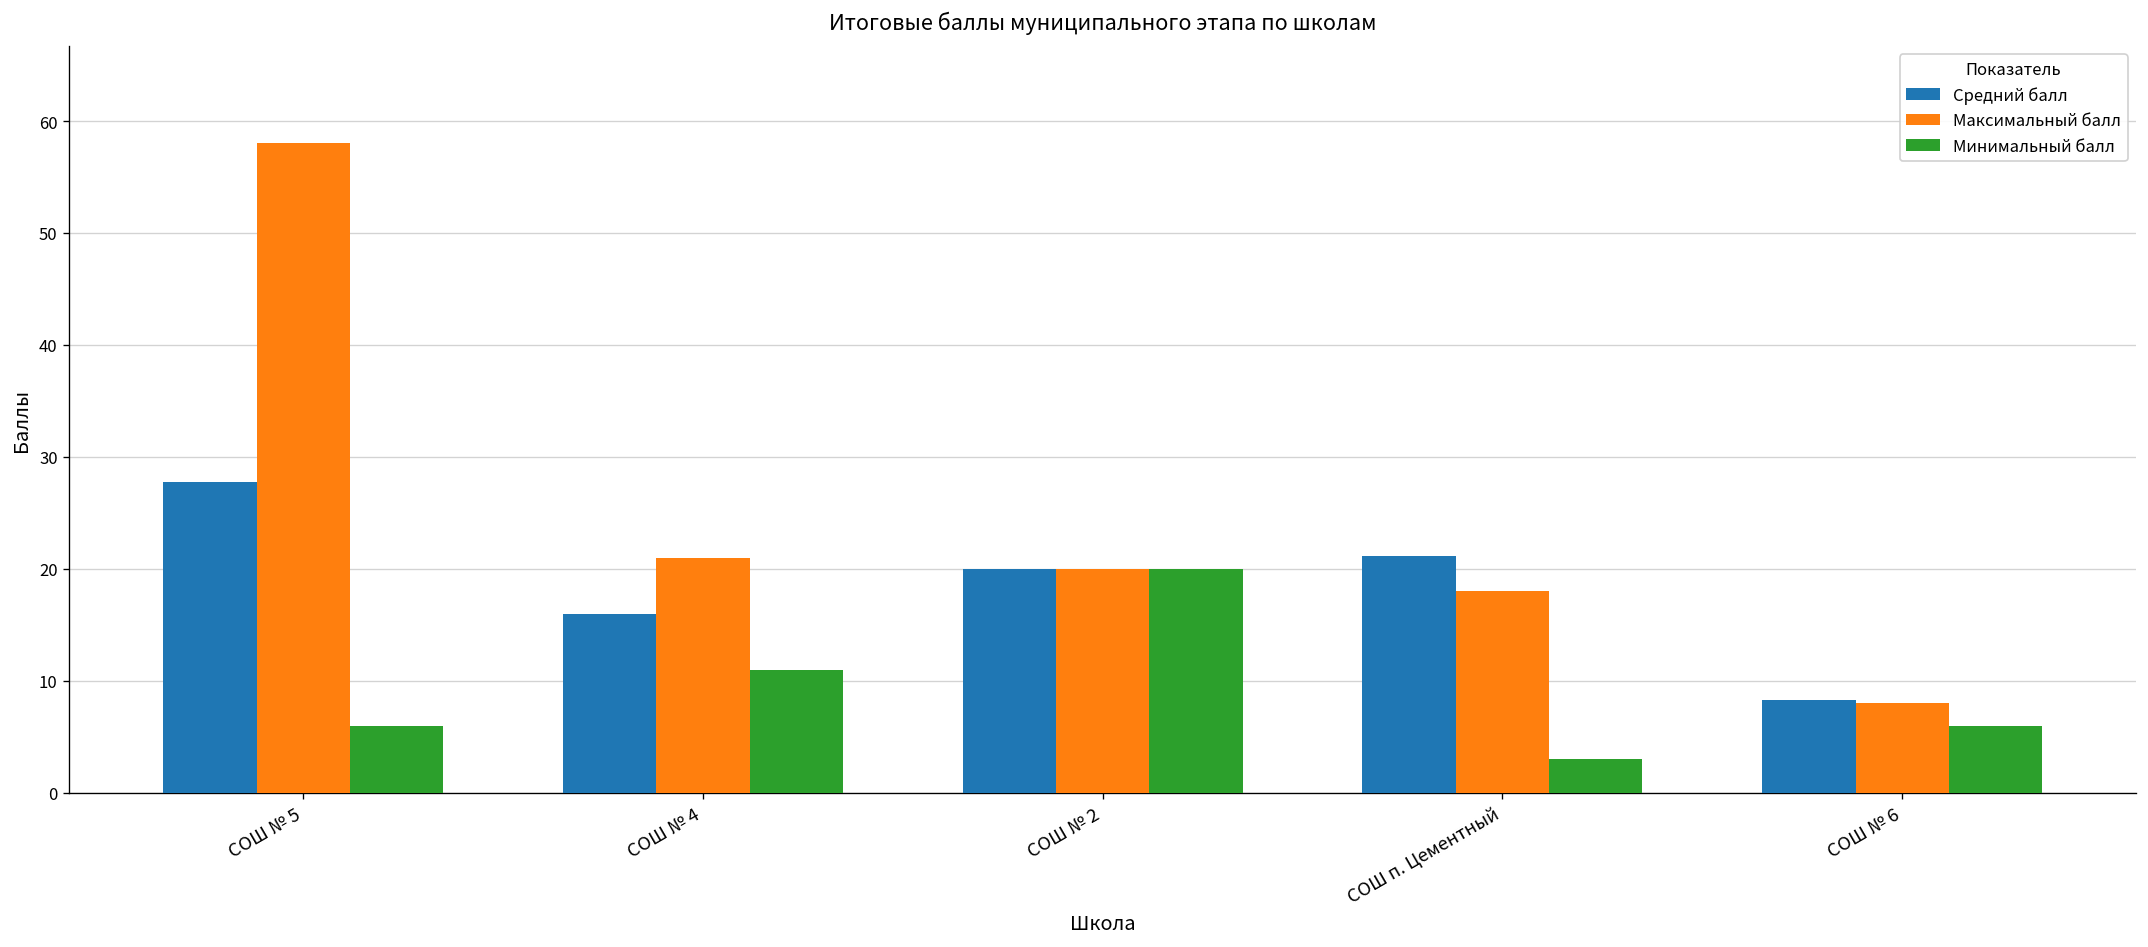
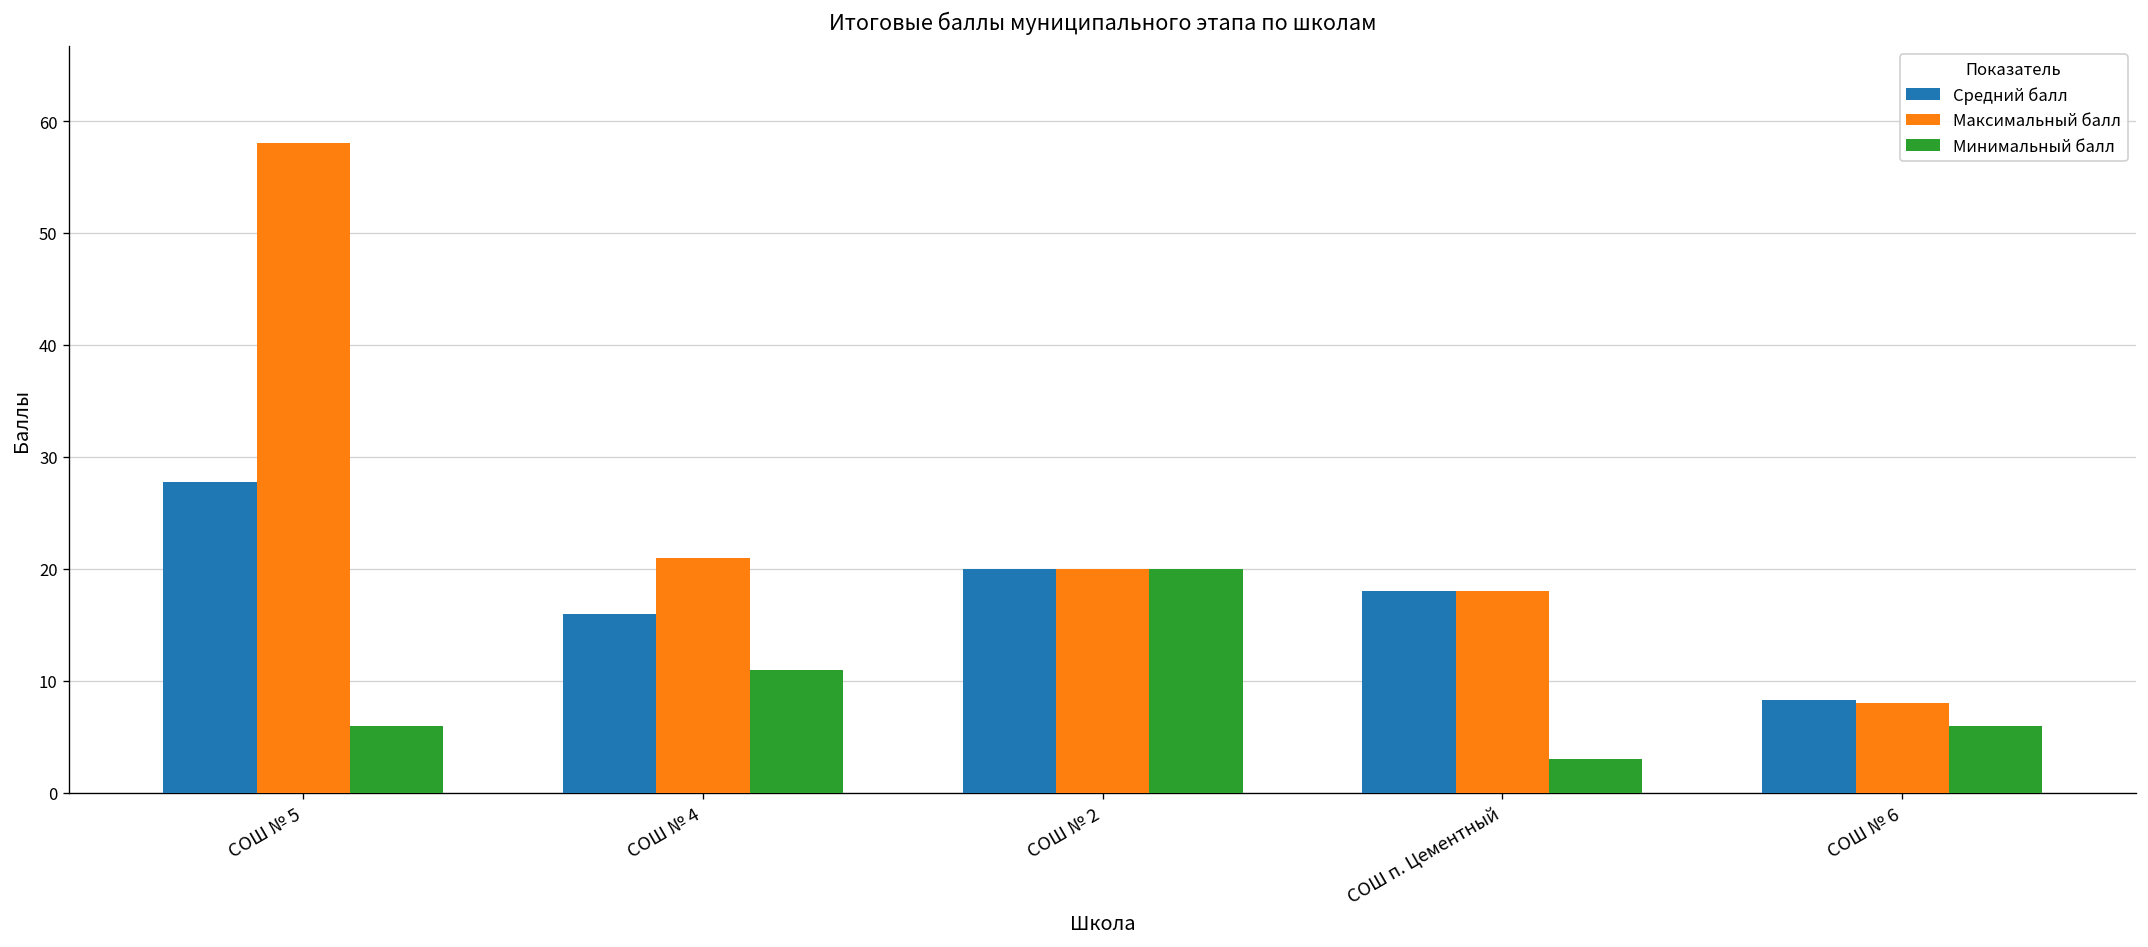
  {
    "Средний балл": {
      "СОШ № 5": 28,
      "СОШ № 4": 16,
      "СОШ № 2": 20,
-     "СОШ п. Цементный": 21,
+     "СОШ п. Цементный": 18,
      "СОШ № 6": 8
    },
    "Максимальный балл": {
      "СОШ № 5": 58,
      "СОШ № 4": 21,
      "СОШ № 2": 20,
      "СОШ п. Цементный": 18,
      "СОШ № 6": 8
    },
    "Минимальный балл": {
      "СОШ № 5": 6,
      "СОШ № 4": 11,
      "СОШ № 2": 20,
      "СОШ п. Цементный": 3,
      "СОШ № 6": 6
    }
  }
